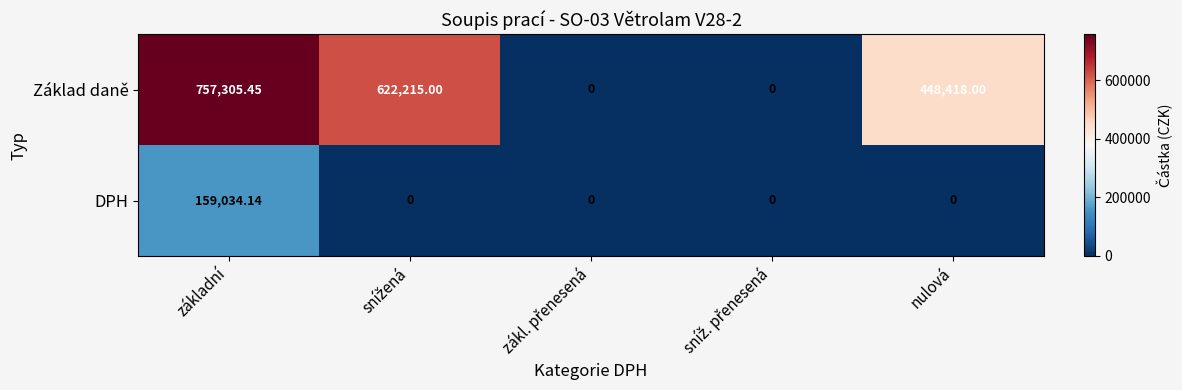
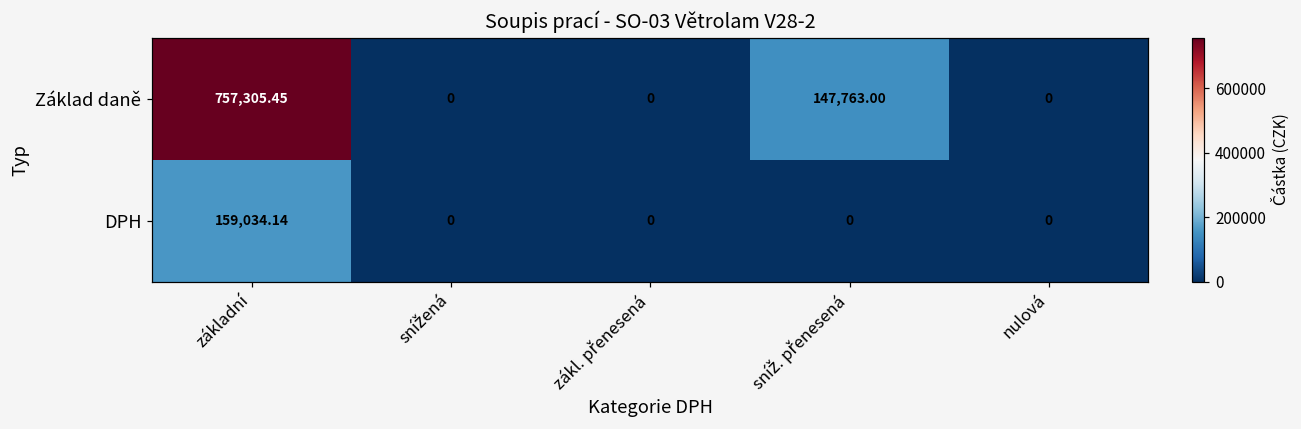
  {
    "Základ daně": {
      "základní": "757,305.45",
-     "snížená": "622,215.00",
+     "snížená": "0",
      "zákl. přenesená": "0",
-     "sníž. přenesená": "0",
-     "nulová": "448,418.00"
+     "sníž. přenesená": "147,763.00",
+     "nulová": "0"
    },
    "DPH": {
      "základní": "159,034.14",
      "snížená": "0",
      "zákl. přenesená": "0",
      "sníž. přenesená": "0",
      "nulová": "0"
    }
  }
